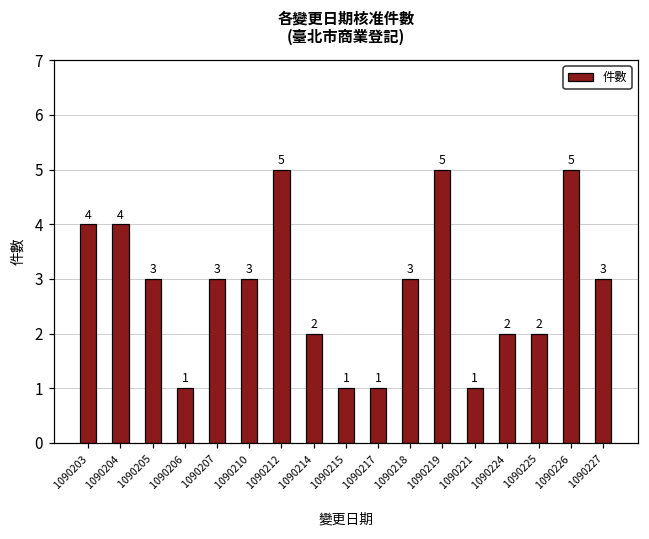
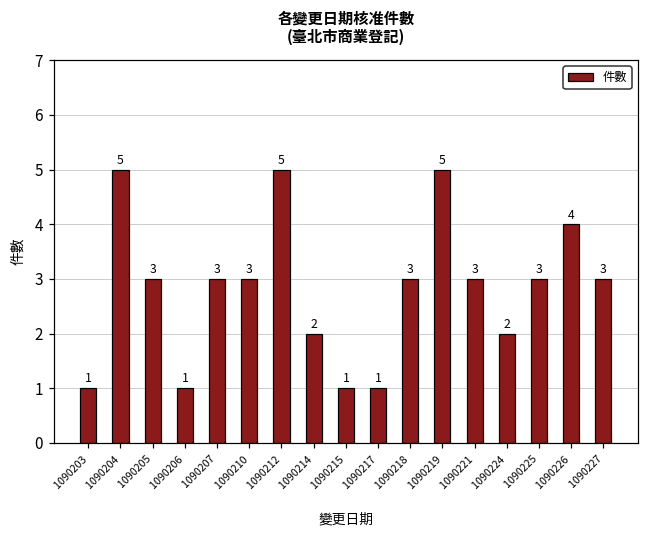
  {
-   "1090203": 4,
-   "1090204": 4,
+   "1090203": 1,
+   "1090204": 5,
    "1090205": 3,
    "1090206": 1,
    "1090207": 3,
    "1090210": 3,
    "1090212": 5,
    "1090214": 2,
    "1090215": 1,
    "1090217": 1,
    "1090218": 3,
    "1090219": 5,
-   "1090221": 1,
+   "1090221": 3,
    "1090224": 2,
-   "1090225": 2,
-   "1090226": 5,
+   "1090225": 3,
+   "1090226": 4,
    "1090227": 3
  }
